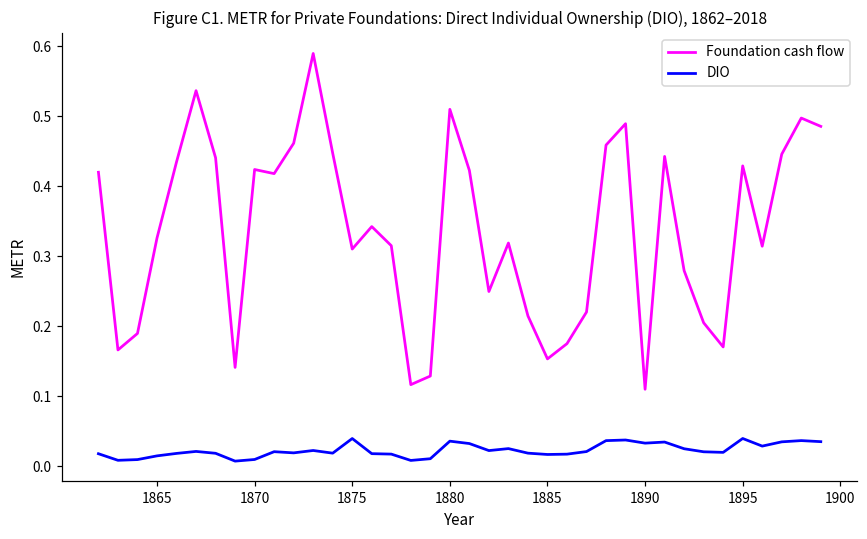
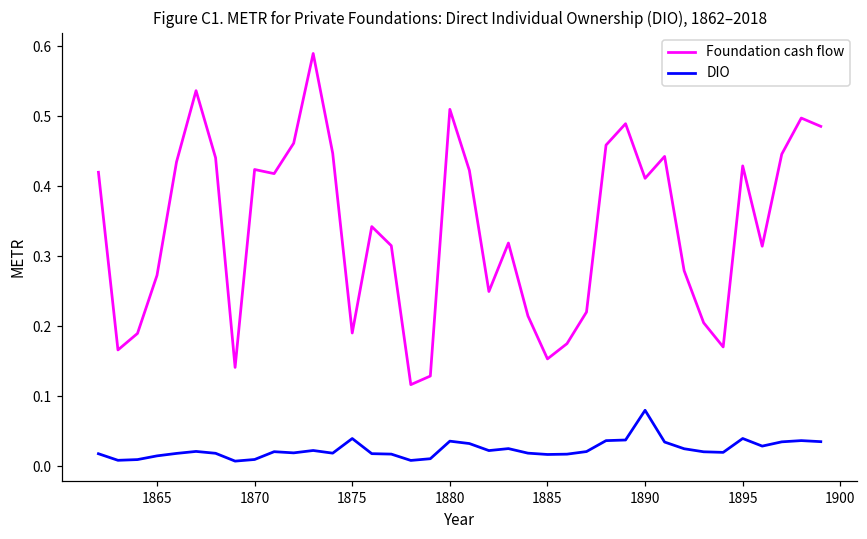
  {
    "Foundation cash flow": {
-     "1865": 0.33,
+     "1865": 0.27,
      "1870": 0.42,
-     "1875": 0.31,
+     "1875": 0.19,
      "1880": 0.51,
      "1885": 0.15,
-     "1890": 0.11,
+     "1890": 0.41,
      "1895": 0.43
    },
    "DIO": {
      "1865": 0.02,
      "1870": 0.01,
      "1875": 0.04,
      "1880": 0.04,
      "1885": 0.02,
-     "1890": 0.03,
+     "1890": 0.08,
      "1895": 0.04
    }
  }
